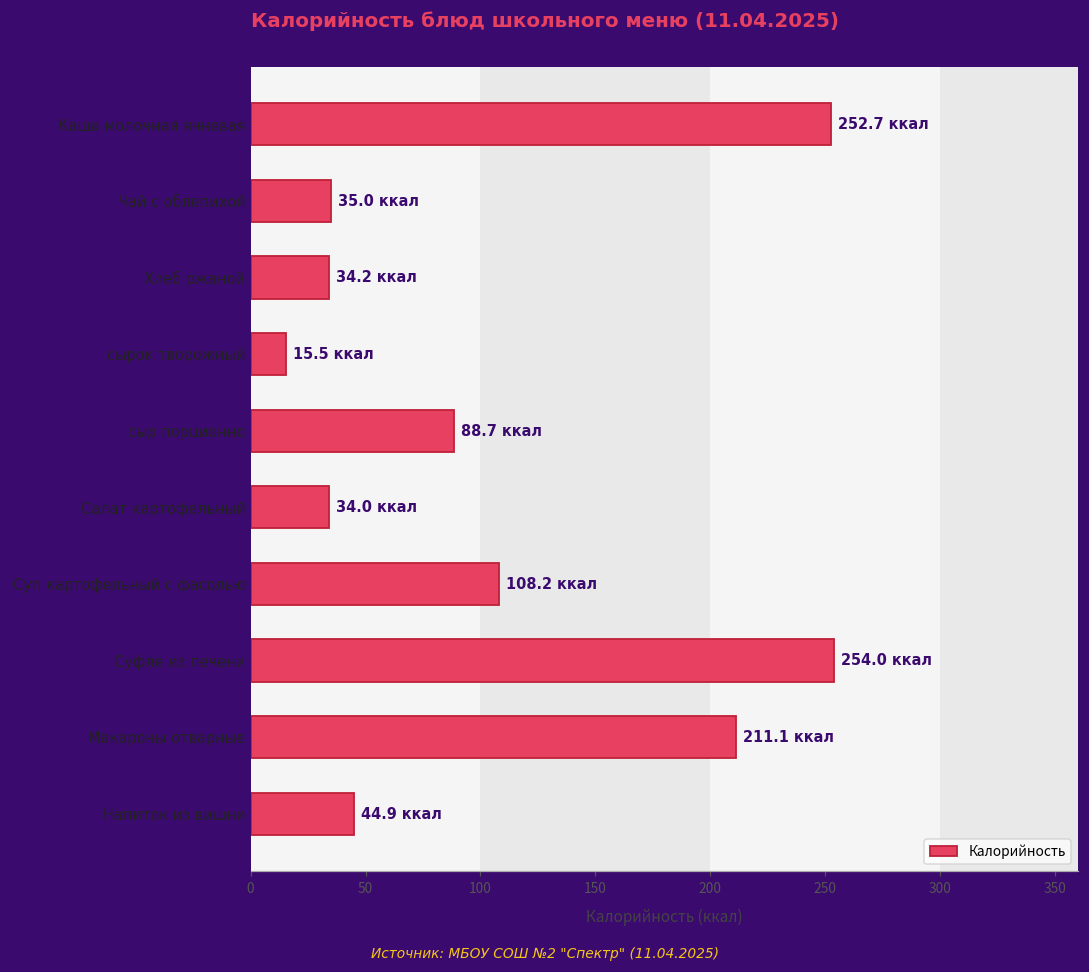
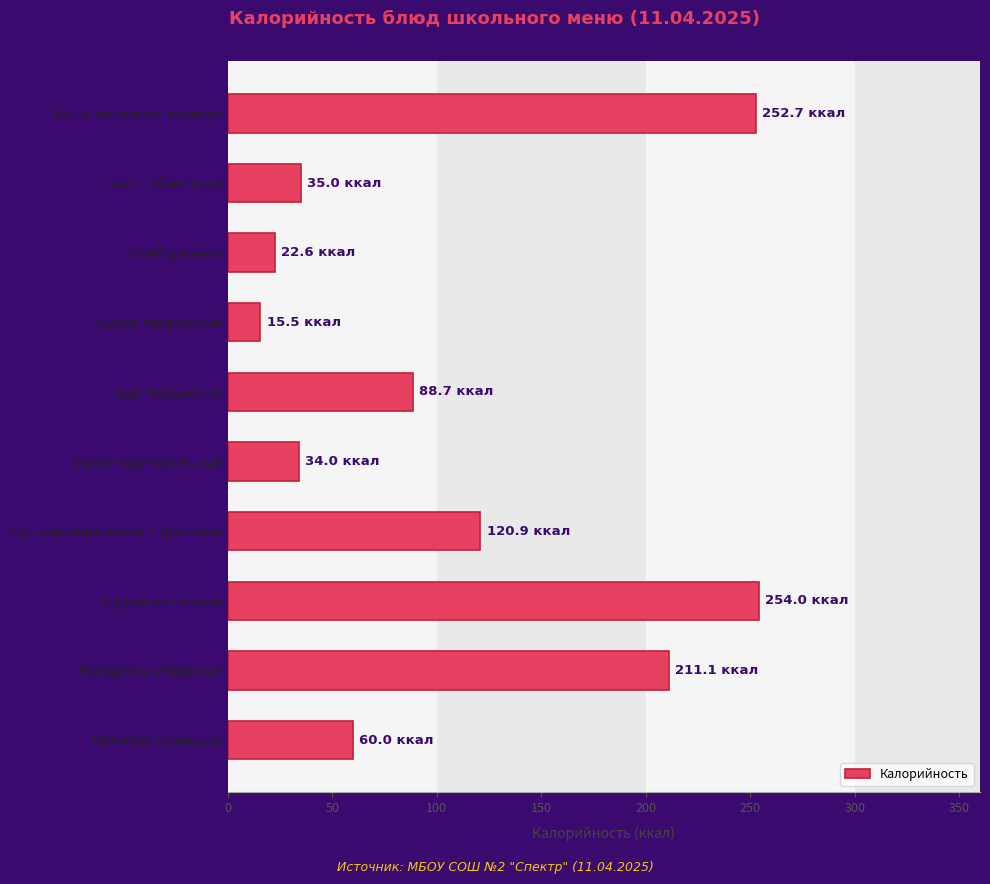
  {
    "Каша молочная ячневая": 252.7,
    "Чай с облепихой": 35.0,
-   "Хлеб ржаной": 34.2,
+   "Хлеб ржаной": 22.6,
    "сырок творожный": 15.5,
    "сыр порционно": 88.7,
    "Салат картофельный": 34.0,
-   "Суп картофельный с фасолью": 108.2,
+   "Суп картофельный с фасолью": 120.9,
    "Суфле из печени": 254.0,
    "Макароны отварные": 211.1,
-   "Напиток из вишни": 44.9
+   "Напиток из вишни": 60.0
  }
